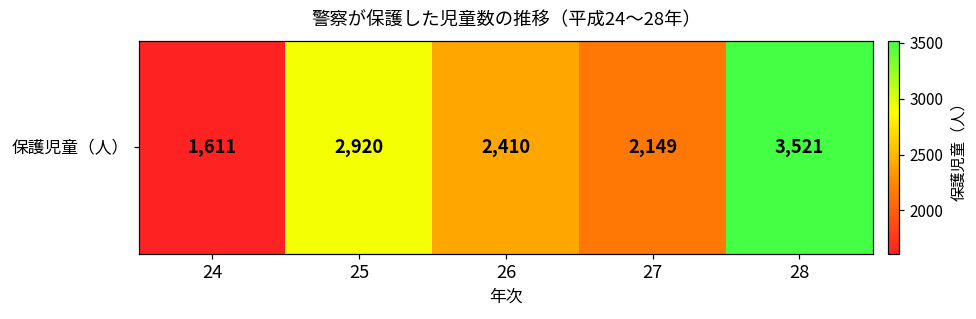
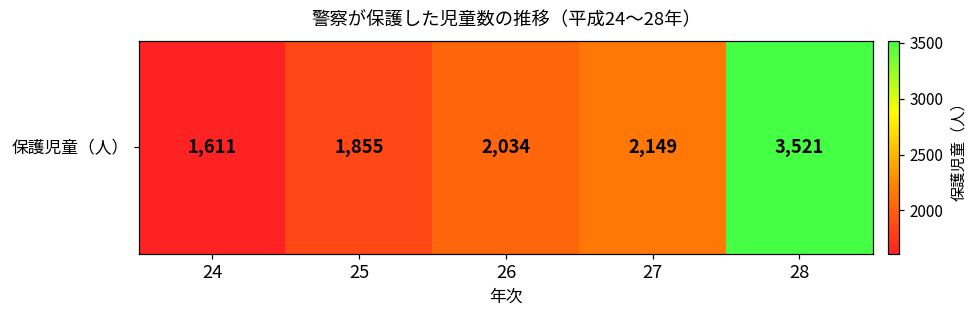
  {
    "保護児童（人）": {
      "24": "1,611",
-     "25": "2,920",
-     "26": "2,410",
+     "25": "1,855",
+     "26": "2,034",
      "27": "2,149",
      "28": "3,521"
    }
  }
